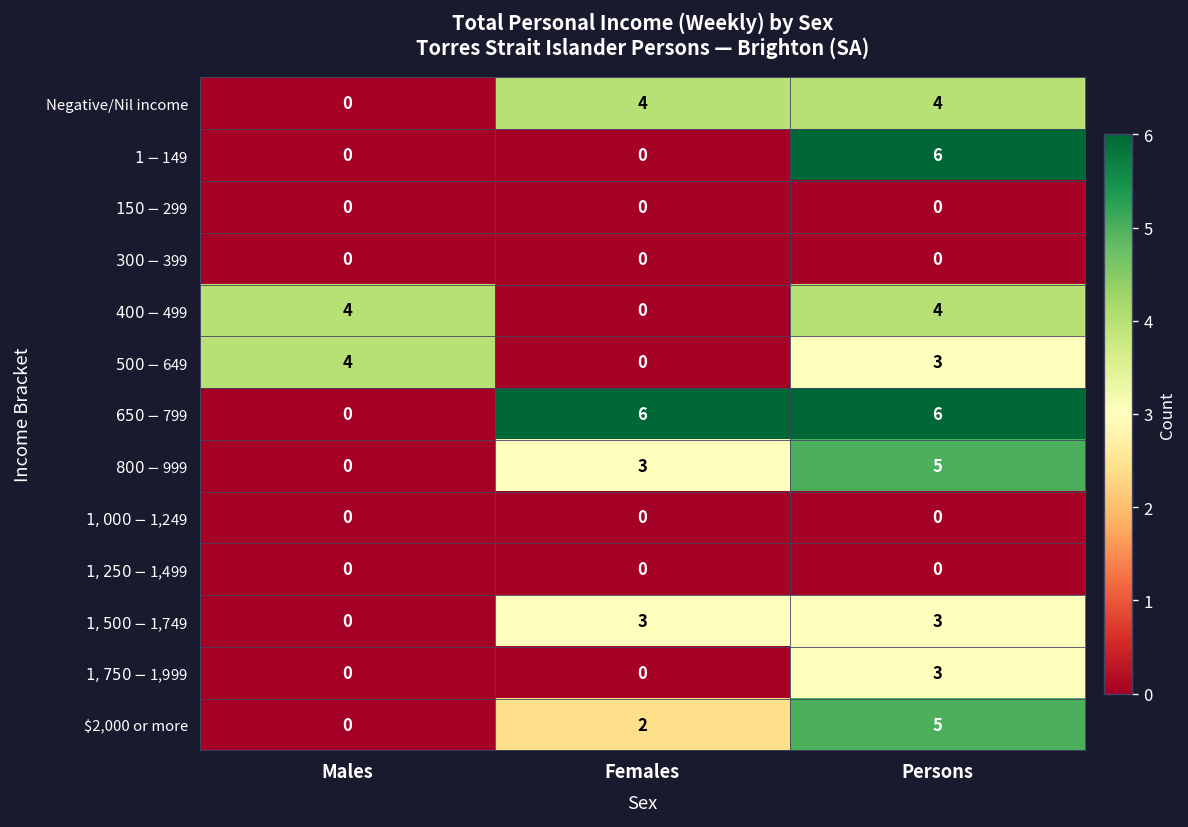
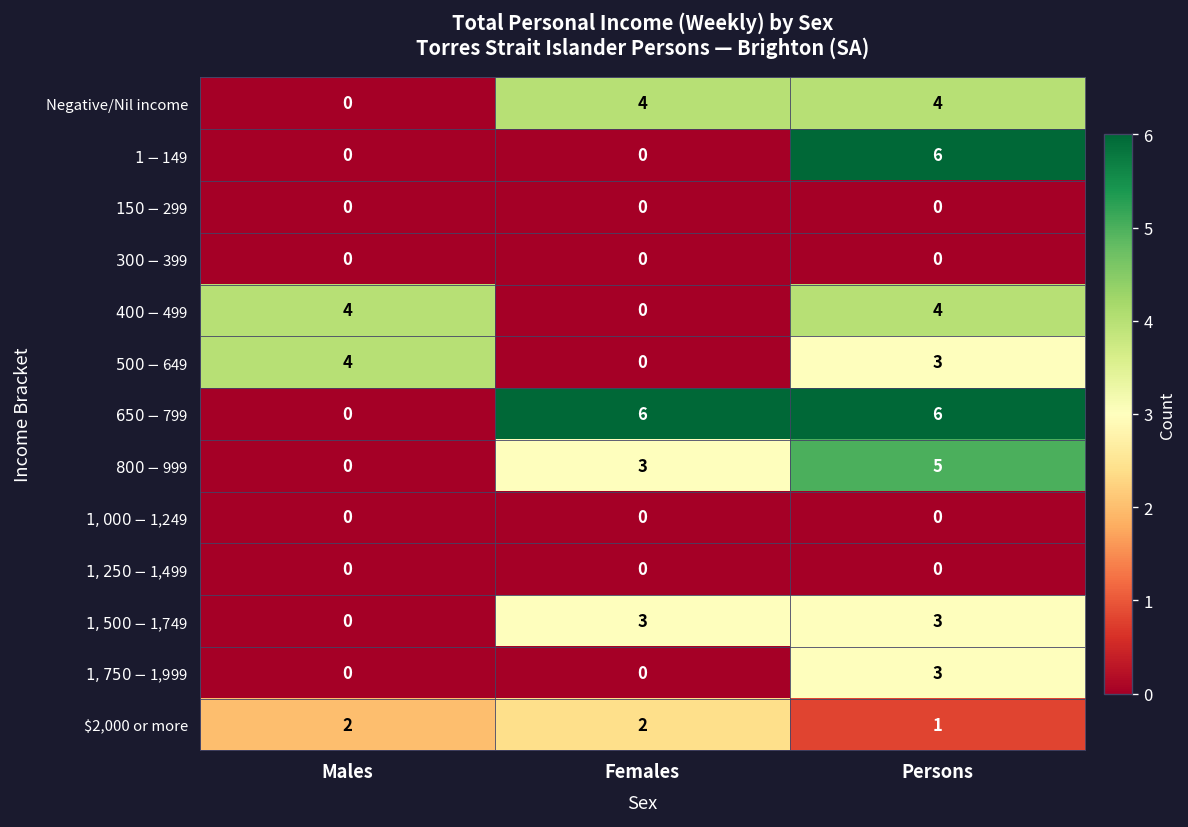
  {
    "Negative/Nil income": {
      "Males": 0,
      "Females": 4,
      "Persons": 4
    },
    "$2,000 or more": {
-     "Males": 0,
+     "Males": 2,
      "Females": 2,
-     "Persons": 5
+     "Persons": 1
    }
  }
